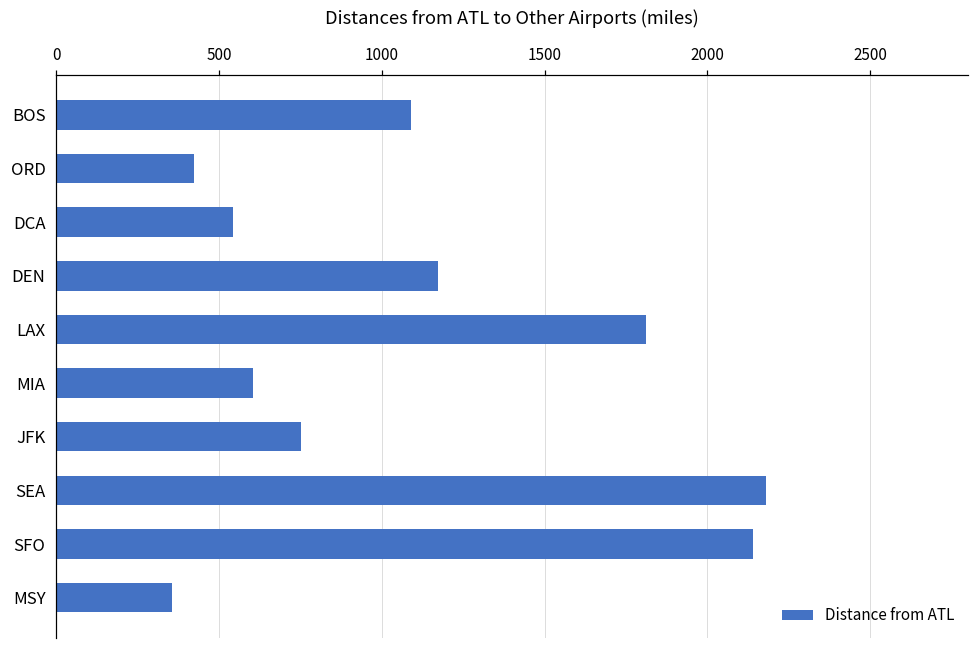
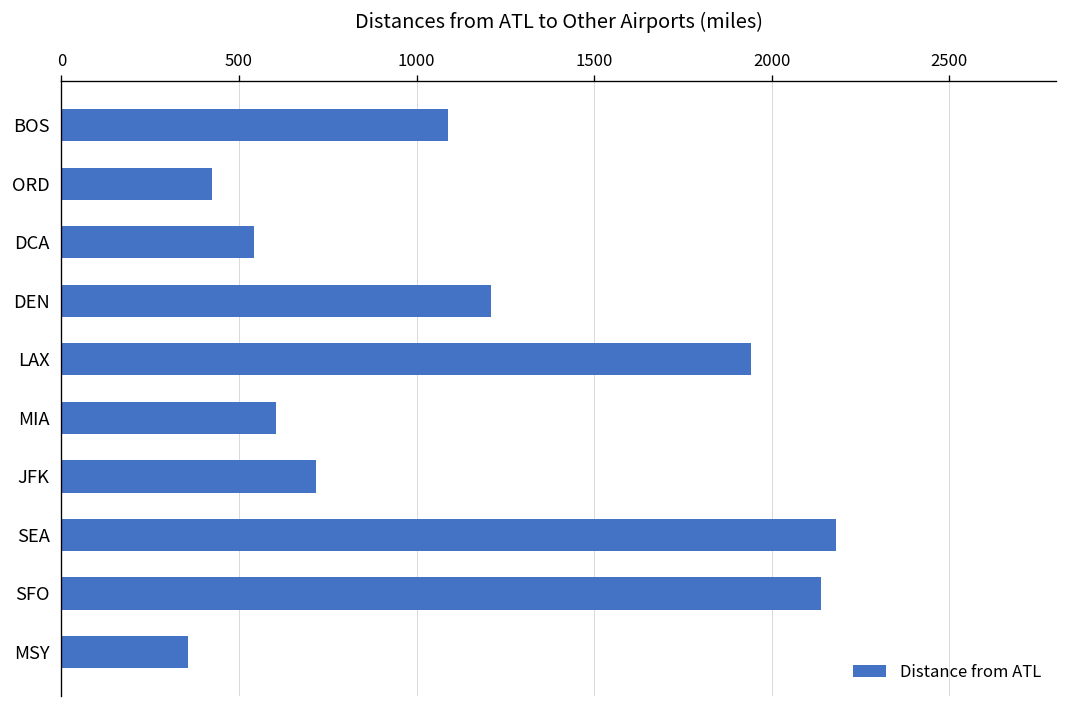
  {
    "BOS": 1090,
    "ORD": 420,
    "DCA": 540,
-   "DEN": 1170,
-   "LAX": 1810,
+   "DEN": 1210,
+   "LAX": 1940,
    "MIA": 610,
-   "JFK": 750,
+   "JFK": 720,
    "SEA": 2180,
    "SFO": 2140,
    "MSY": 360
  }
